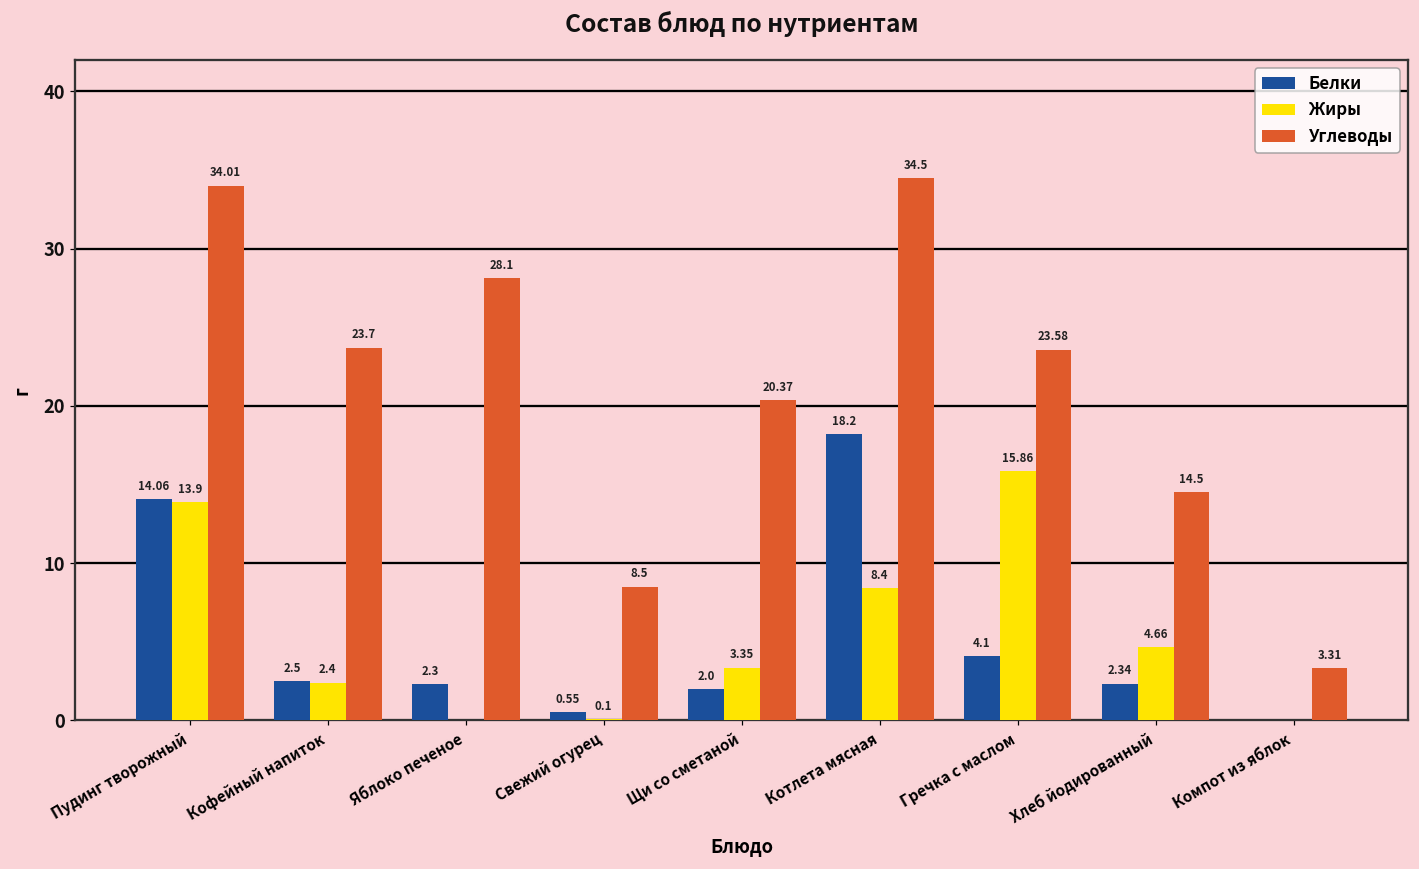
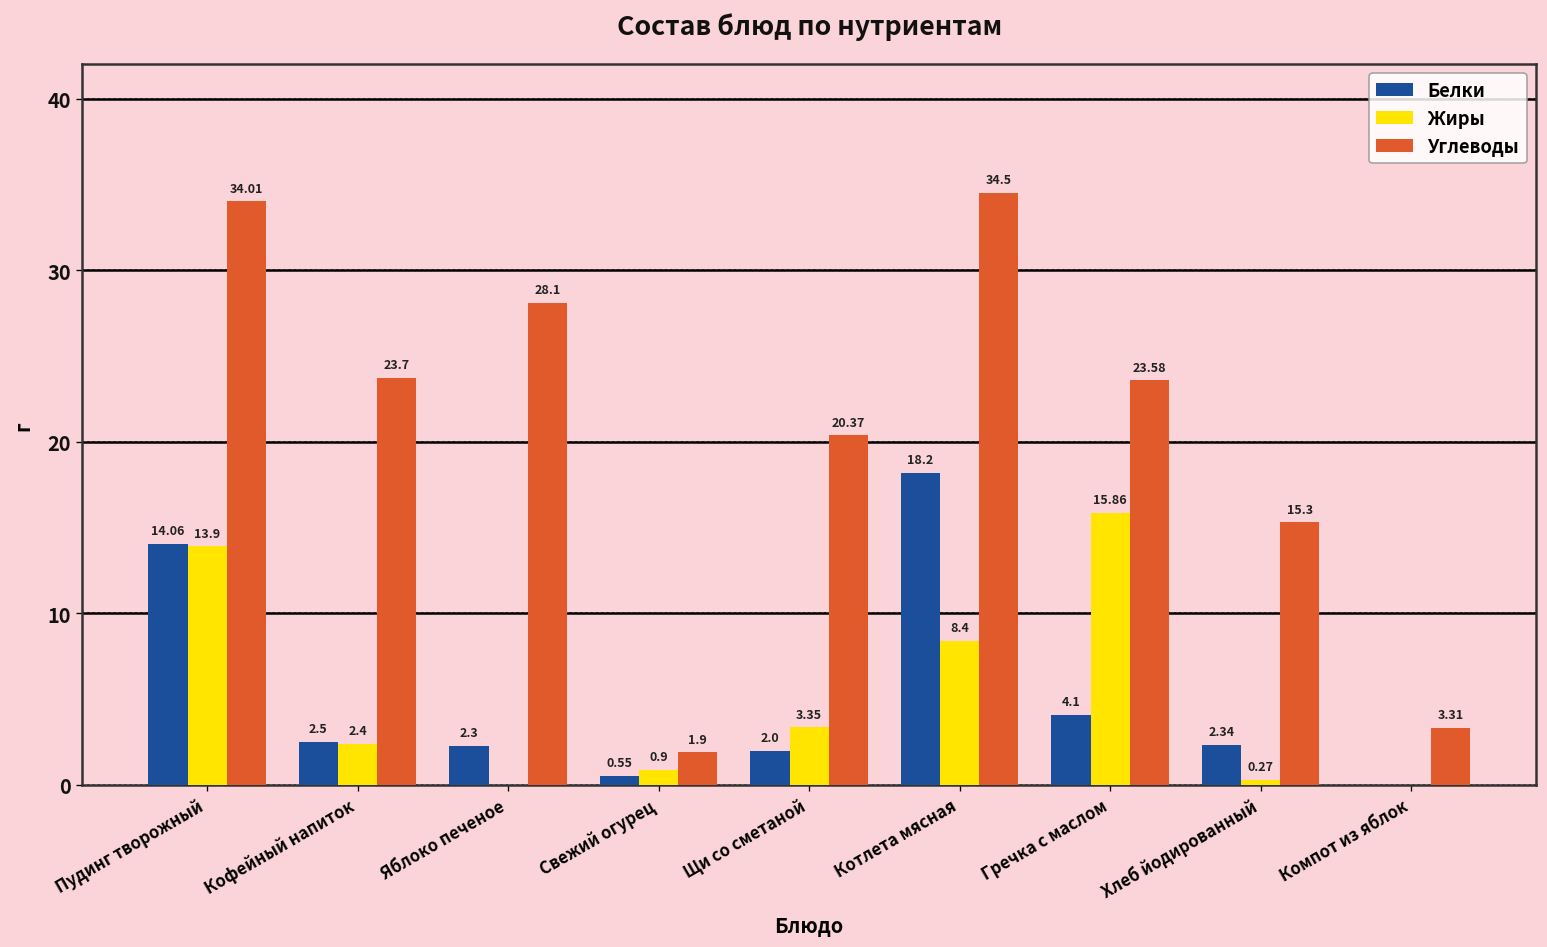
  {
    "Белки": {
      "Пудинг творожный": 14.06,
      "Кофейный напиток": 2.5,
      "Яблоко печеное": 2.3,
      "Свежий огурец": 0.55,
      "Щи со сметаной": 2.0,
      "Котлета мясная": 18.2,
      "Гречка с маслом": 4.1,
      "Хлеб йодированный": 2.34
    },
    "Жиры": {
      "Пудинг творожный": 13.9,
      "Кофейный напиток": 2.4,
-     "Свежий огурец": 0.1,
+     "Свежий огурец": 0.9,
      "Щи со сметаной": 3.35,
      "Котлета мясная": 8.4,
      "Гречка с маслом": 15.86,
-     "Хлеб йодированный": 4.66
+     "Хлеб йодированный": 0.27
    },
    "Углеводы": {
      "Пудинг творожный": 34.01,
      "Кофейный напиток": 23.7,
      "Яблоко печеное": 28.1,
-     "Свежий огурец": 8.5,
+     "Свежий огурец": 1.9,
      "Щи со сметаной": 20.37,
      "Котлета мясная": 34.5,
      "Гречка с маслом": 23.58,
-     "Хлеб йодированный": 14.5,
+     "Хлеб йодированный": 15.3,
      "Компот из яблок": 3.31
    }
  }
